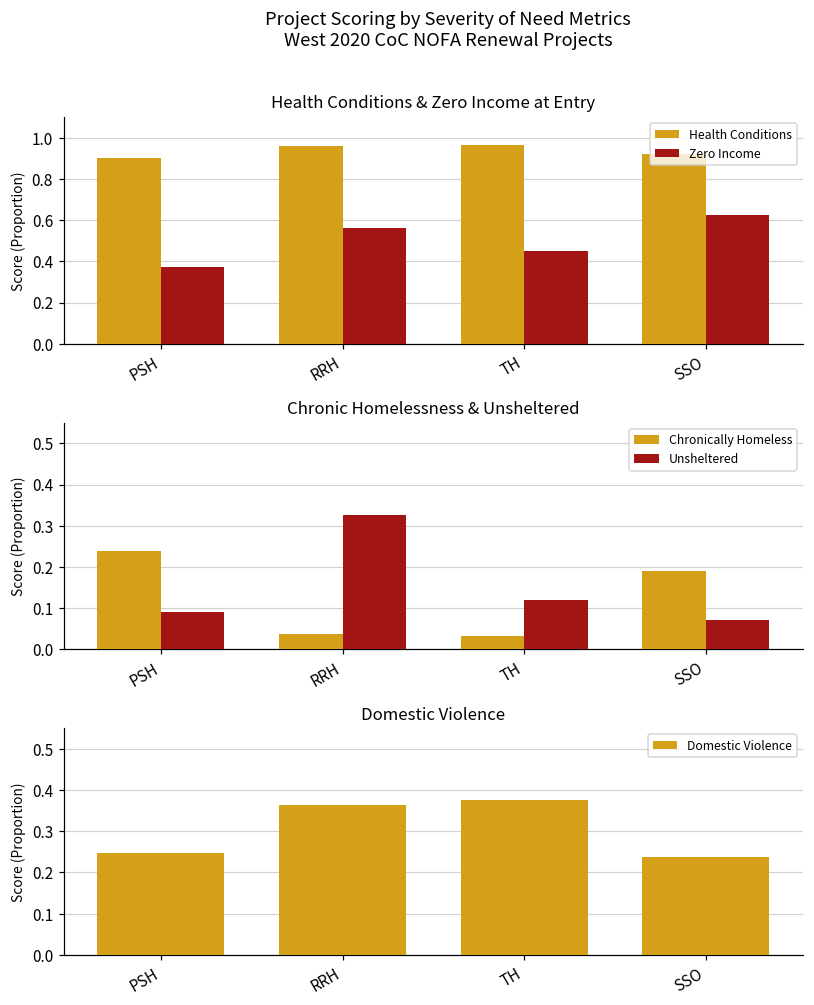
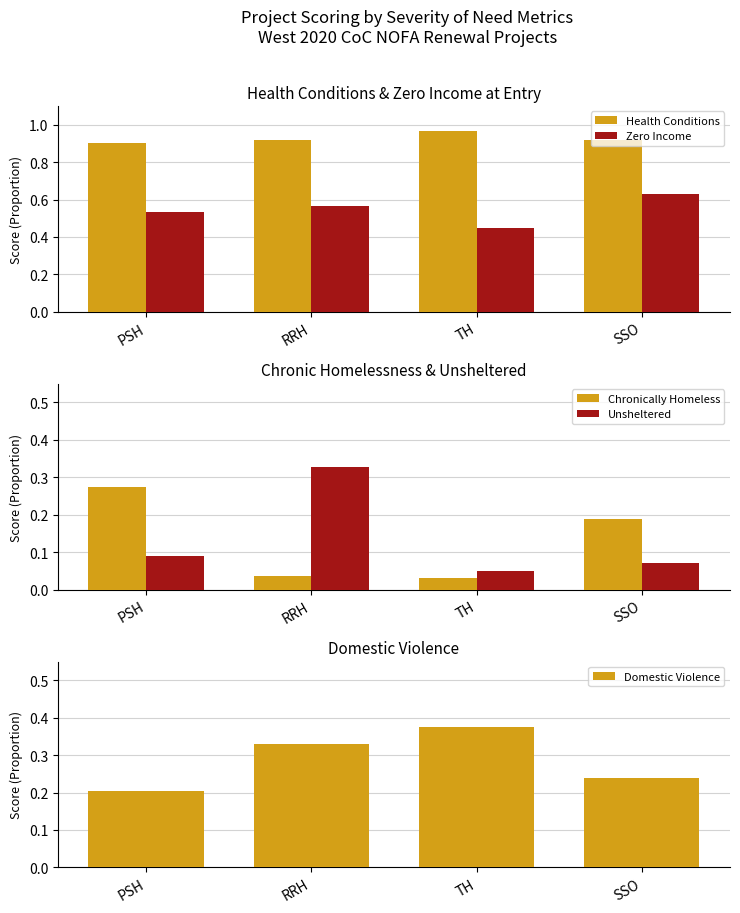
  {
    "Health Conditions & Zero Income at Entry": {
      "Health Conditions": {
        "PSH": 0.90,
-       "RRH": 0.96,
+       "RRH": 0.92,
        "TH": 0.97
      },
      "Zero Income": {
-       "PSH": 0.37,
+       "PSH": 0.53,
        "RRH": 0.56,
        "TH": 0.45,
        "SSO": 0.63
      }
    },
    "Chronic Homelessness & Unsheltered": {
      "Chronically Homeless": {
-       "PSH": 0.24,
+       "PSH": 0.27,
        "RRH": 0.04,
        "TH": 0.03,
        "SSO": 0.19
      },
      "Unsheltered": {
        "PSH": 0.09,
        "RRH": 0.33,
-       "TH": 0.12,
+       "TH": 0.05,
        "SSO": 0.07
      }
    },
    "Domestic Violence": {
-     "PSH": 0.25,
-     "RRH": 0.36,
+     "PSH": 0.21,
+     "RRH": 0.33,
      "TH": 0.38,
      "SSO": 0.24
    }
  }
